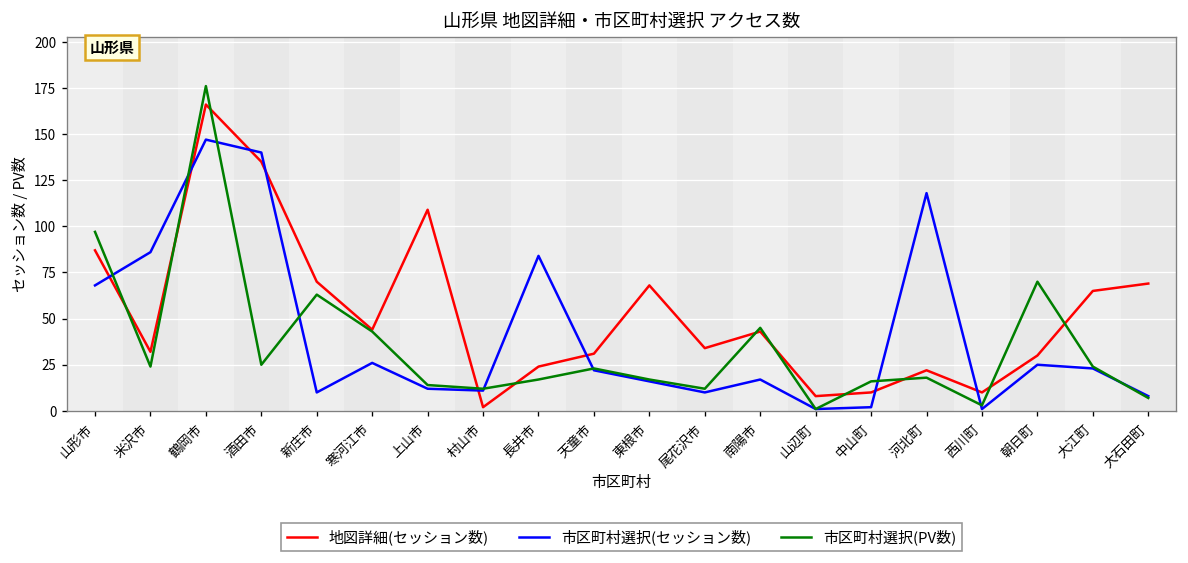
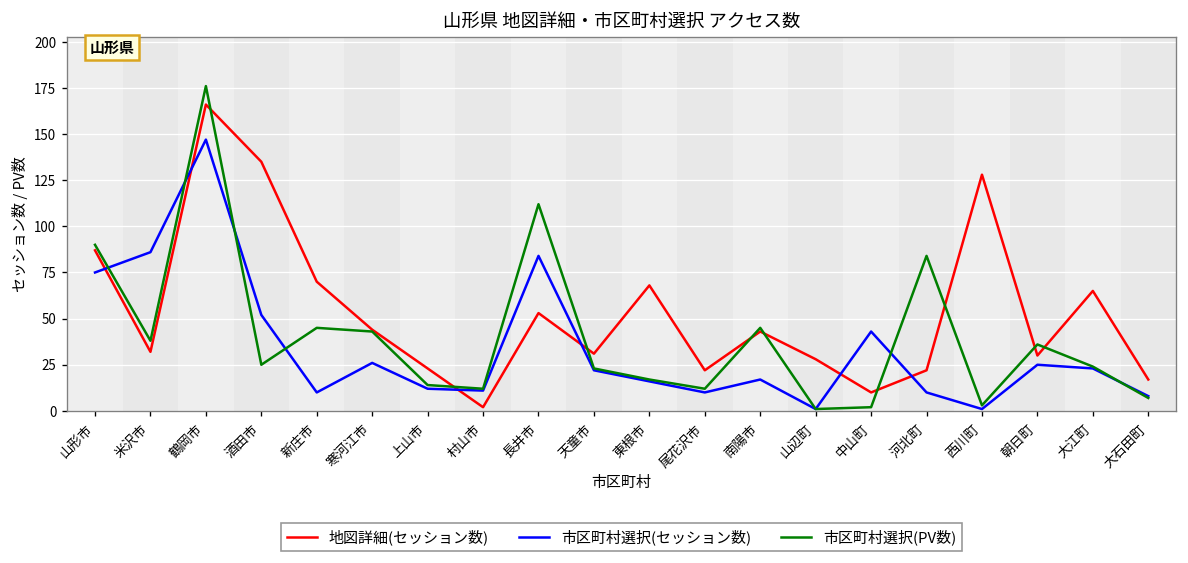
  {
    "地図詳細(セッション数)": {
      "山形市": 87,
      "米沢市": 32,
      "鶴岡市": 166,
      "酒田市": 135,
      "新庄市": 70,
-     "上山市": 109,
+     "上山市": 23,
      "村山市": 2,
-     "長井市": 24,
+     "長井市": 53,
      "天童市": 31,
      "東根市": 68,
-     "尾花沢市": 34,
+     "尾花沢市": 22,
      "南陽市": 43,
-     "山辺町": 8,
+     "山辺町": 28,
      "中山町": 10,
      "河北町": 22,
-     "西川町": 10,
+     "西川町": 128,
      "朝日町": 30,
      "大江町": 65,
-     "大石田町": 69
+     "大石田町": 17
    },
    "市区町村選択(セッション数)": {
-     "山形市": 68,
+     "山形市": 75,
      "米沢市": 86,
      "鶴岡市": 147,
-     "酒田市": 140,
+     "酒田市": 52,
      "新庄市": 10,
      "寒河江市": 26,
      "上山市": 12,
      "長井市": 84,
      "尾花沢市": 10,
      "南陽市": 17,
-     "中山町": 2,
-     "河北町": 118,
+     "中山町": 43,
+     "河北町": 10,
      "西川町": 1,
      "朝日町": 25
    },
    "市区町村選択(PV数)": {
-     "山形市": 97,
-     "米沢市": 24,
+     "山形市": 90,
+     "米沢市": 38,
      "鶴岡市": 176,
      "酒田市": 25,
-     "新庄市": 63,
+     "新庄市": 45,
      "上山市": 14,
-     "長井市": 17,
+     "長井市": 112,
      "尾花沢市": 12,
      "南陽市": 45,
-     "中山町": 16,
-     "河北町": 18,
+     "中山町": 2,
+     "河北町": 84,
      "西川町": 3,
-     "朝日町": 70
+     "朝日町": 36
    }
  }
